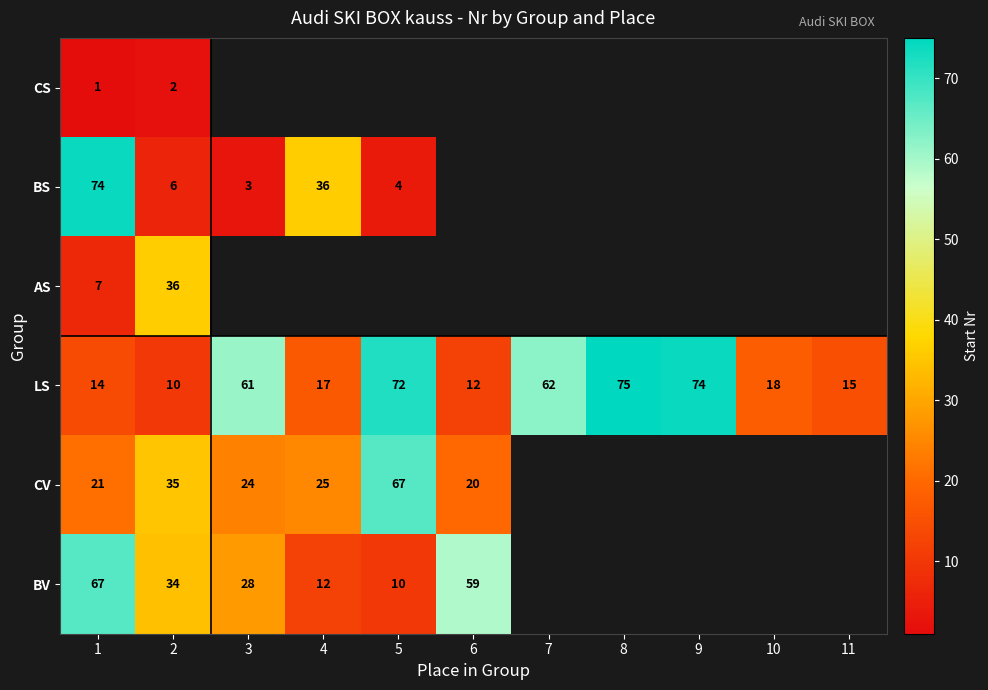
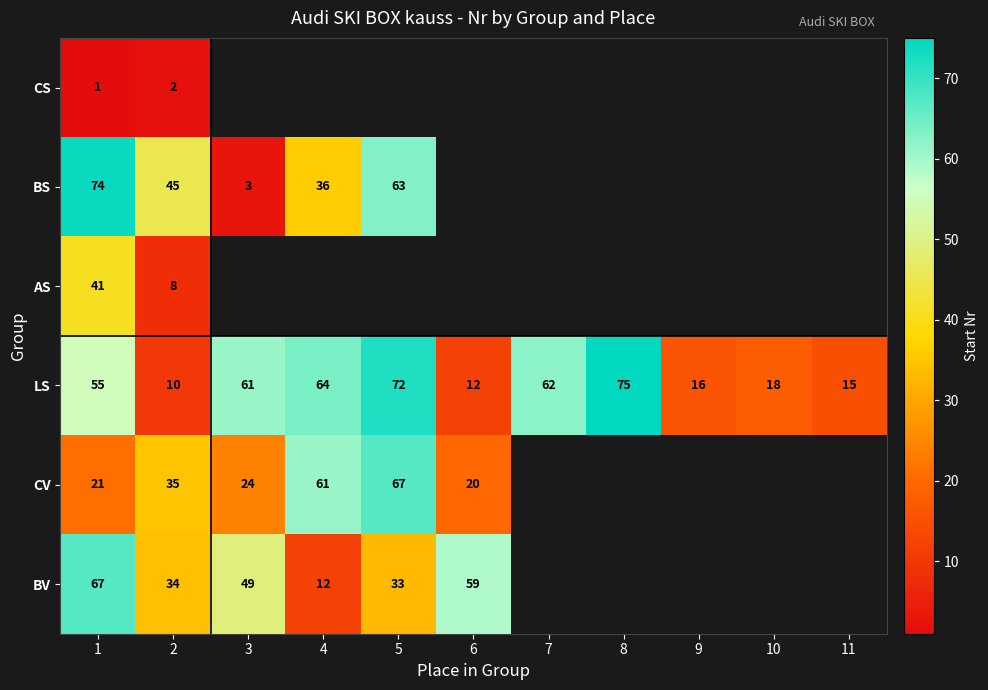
  {
    "CS": {
      "1": 1,
      "2": 2
    },
    "BS": {
      "1": 74,
-     "2": 6,
+     "2": 45,
      "3": 3,
      "4": 36,
-     "5": 4
+     "5": 63
    },
    "AS": {
-     "1": 7,
-     "2": 36
+     "1": 41,
+     "2": 8
    },
    "LS": {
-     "1": 14,
+     "1": 55,
      "2": 10,
      "3": 61,
-     "4": 17,
+     "4": 64,
      "5": 72,
      "6": 12,
      "7": 62,
      "8": 75,
-     "9": 74,
+     "9": 16,
      "10": 18,
      "11": 15
    },
    "CV": {
      "1": 21,
      "2": 35,
      "3": 24,
-     "4": 25,
+     "4": 61,
      "5": 67,
      "6": 20
    },
    "BV": {
      "1": 67,
      "2": 34,
-     "3": 28,
+     "3": 49,
      "4": 12,
-     "5": 10,
+     "5": 33,
      "6": 59
    }
  }
